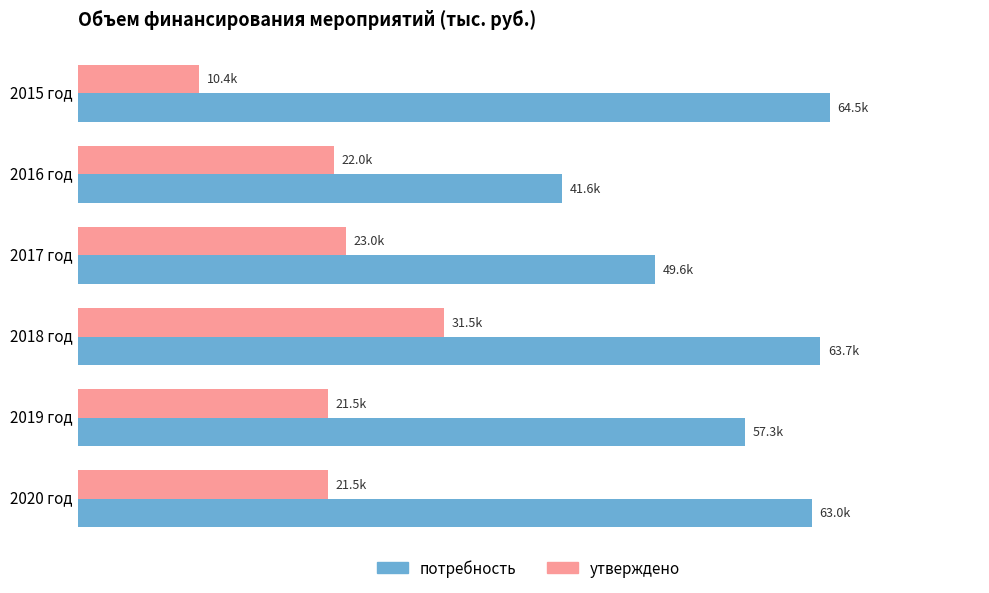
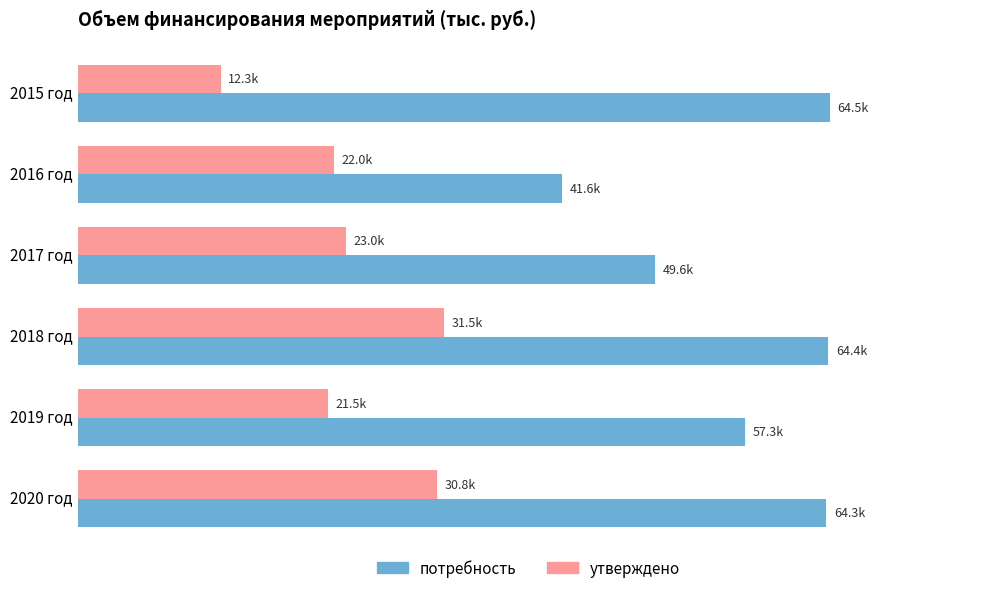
  {
    "потребность": {
      "2015 год": "64.5k",
      "2016 год": "41.6k",
      "2017 год": "49.6k",
-     "2018 год": "63.7k",
+     "2018 год": "64.4k",
      "2019 год": "57.3k",
-     "2020 год": "63.0k"
+     "2020 год": "64.3k"
    },
    "утверждено": {
-     "2015 год": "10.4k",
+     "2015 год": "12.3k",
      "2016 год": "22.0k",
      "2017 год": "23.0k",
      "2018 год": "31.5k",
      "2019 год": "21.5k",
-     "2020 год": "21.5k"
+     "2020 год": "30.8k"
    }
  }
